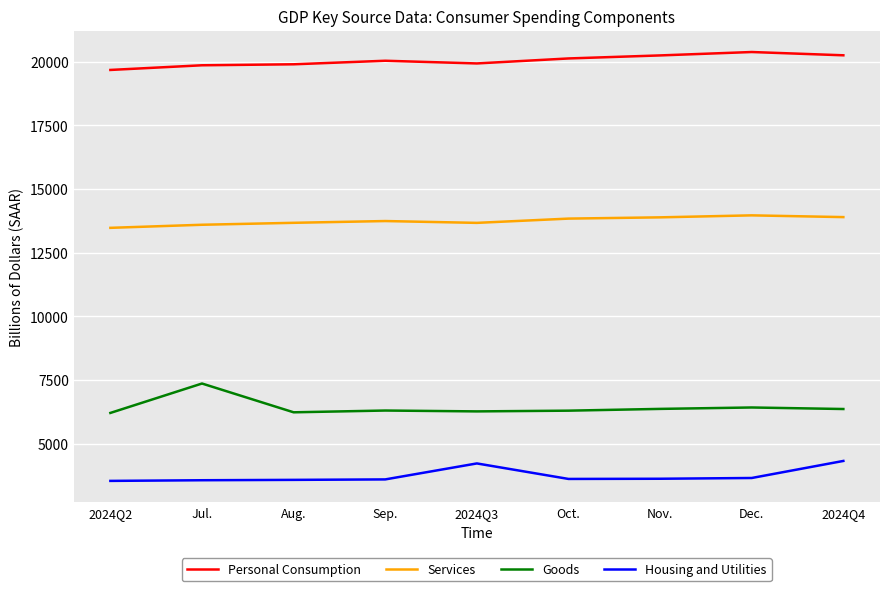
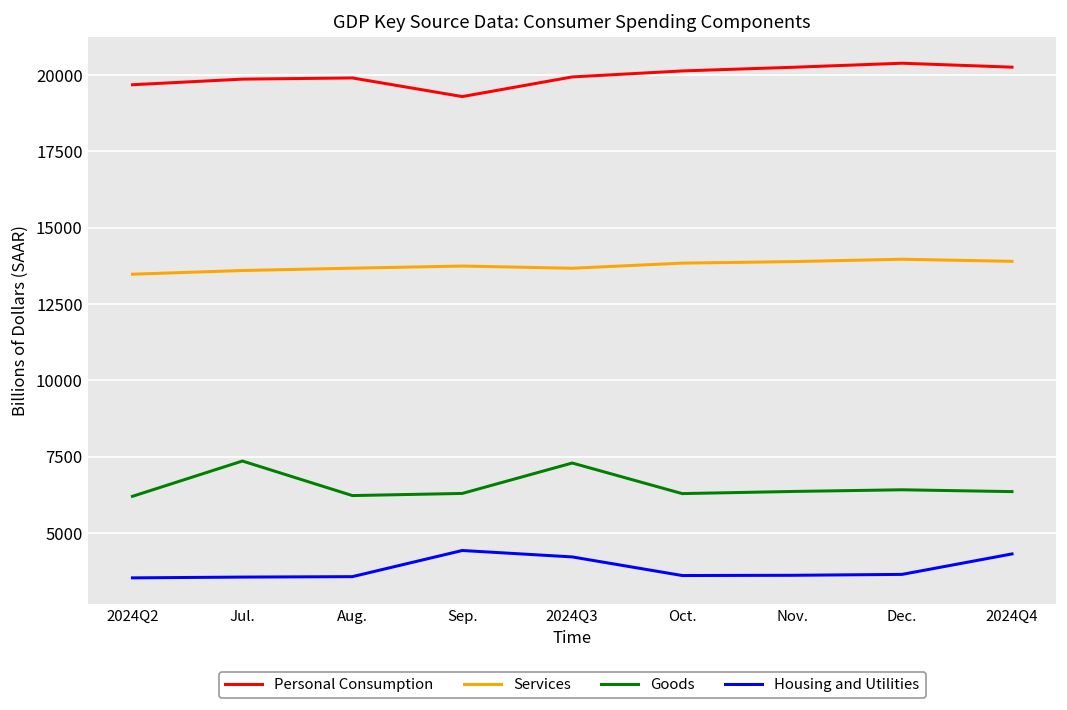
  {
    "Personal Consumption": {
      "2024Q2": 19700,
      "Jul.": 19900,
      "Aug.": 19900,
-     "Sep.": 20000,
+     "Sep.": 19300,
      "2024Q3": 19900,
      "Oct.": 20100,
      "Nov.": 20300,
      "Dec.": 20400,
      "2024Q4": 20300
    },
    "Services": {
      "2024Q2": 13500,
      "Jul.": 13600,
      "Aug.": 13700,
      "Sep.": 13700,
      "2024Q3": 13700,
      "Oct.": 13800,
      "Nov.": 13900,
      "Dec.": 14000,
      "2024Q4": 13900
    },
    "Goods": {
      "2024Q2": 6200,
      "Jul.": 7400,
      "Aug.": 6200,
      "Sep.": 6300,
-     "2024Q3": 6300,
+     "2024Q3": 7300,
      "Oct.": 6300,
      "Nov.": 6400,
      "Dec.": 6400,
      "2024Q4": 6400
    },
    "Housing and Utilities": {
      "2024Q2": 3500,
      "Jul.": 3600,
      "Aug.": 3600,
-     "Sep.": 3600,
+     "Sep.": 4400,
      "2024Q3": 4200,
      "Oct.": 3600,
      "Nov.": 3600,
      "Dec.": 3600,
      "2024Q4": 4300
    }
  }
